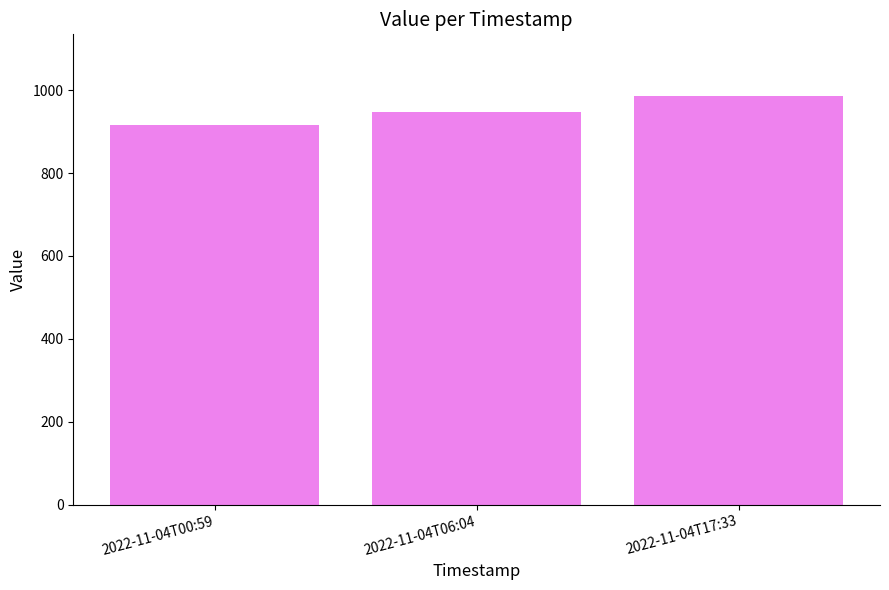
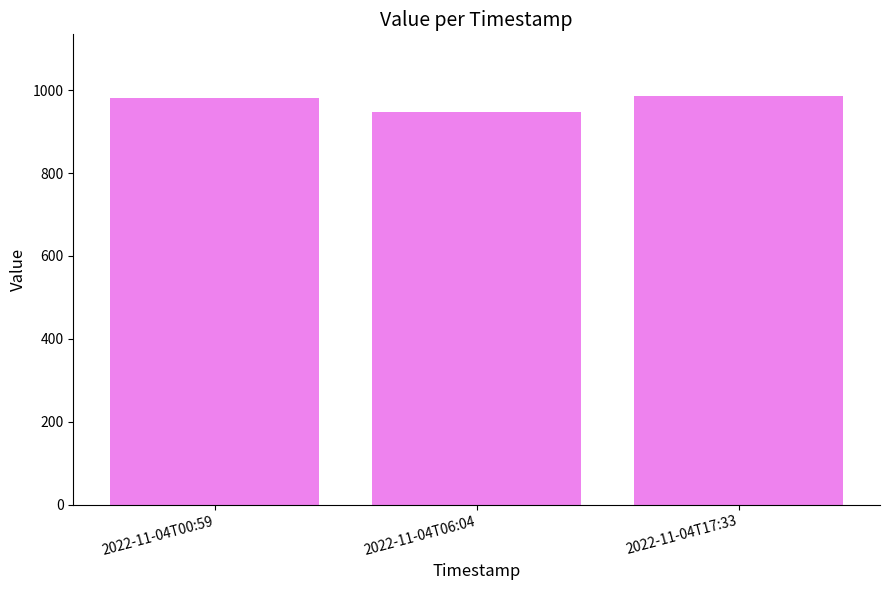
  {
-   "2022-11-04T00:59": 920,
+   "2022-11-04T00:59": 980,
    "2022-11-04T06:04": 950,
    "2022-11-04T17:33": 990
  }
